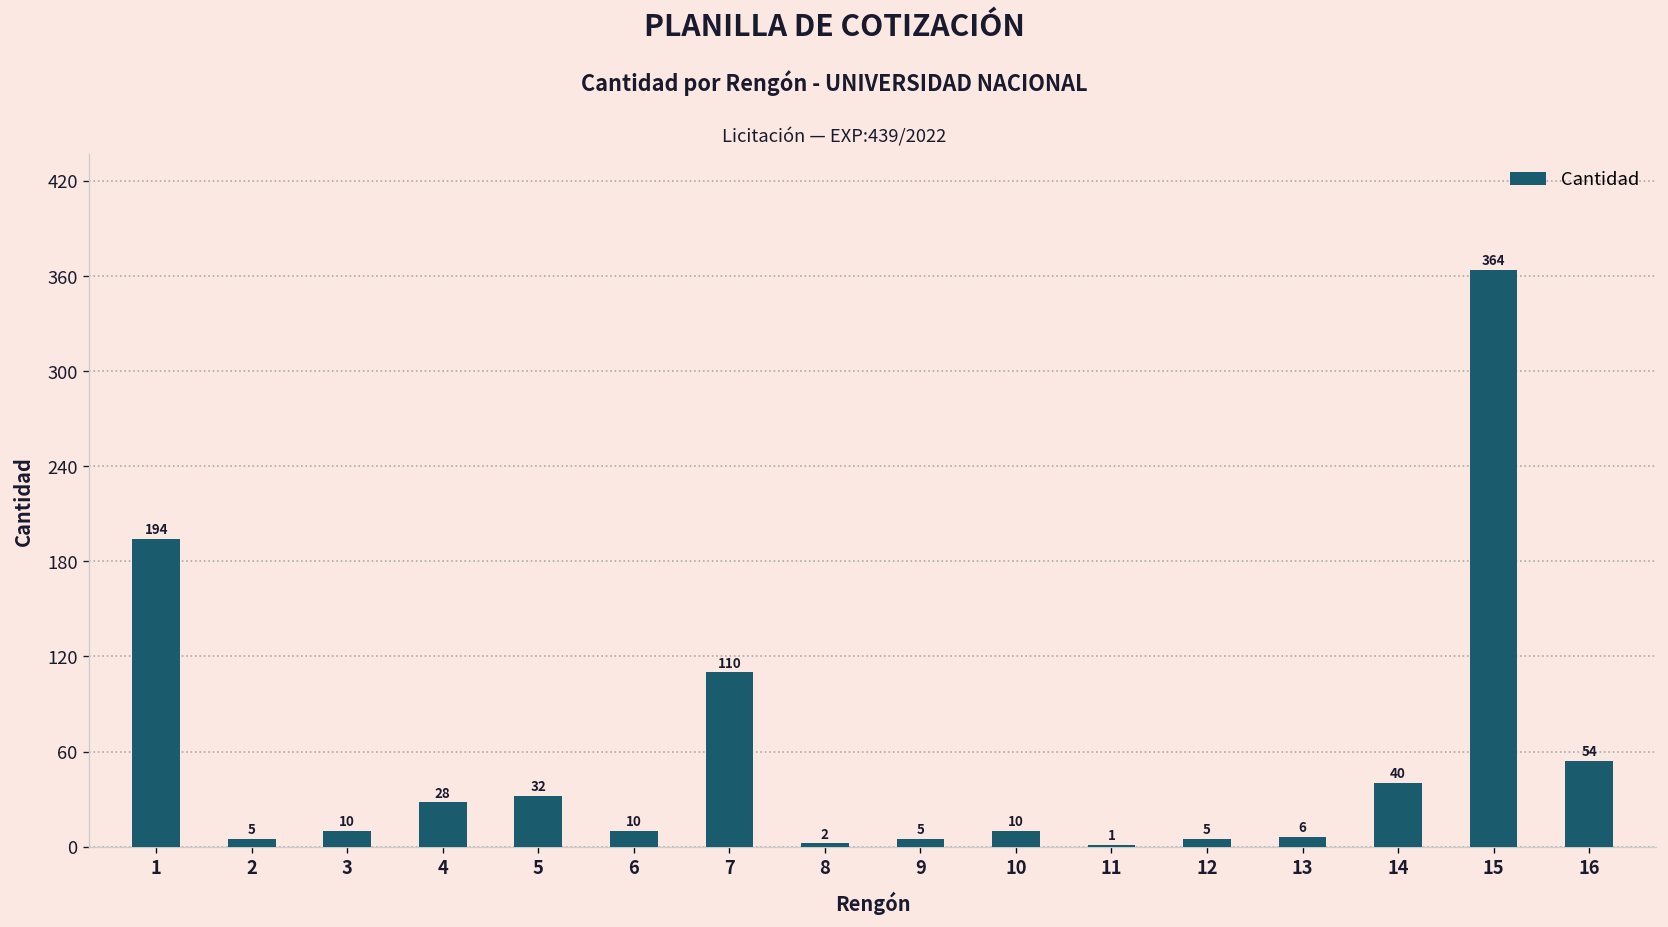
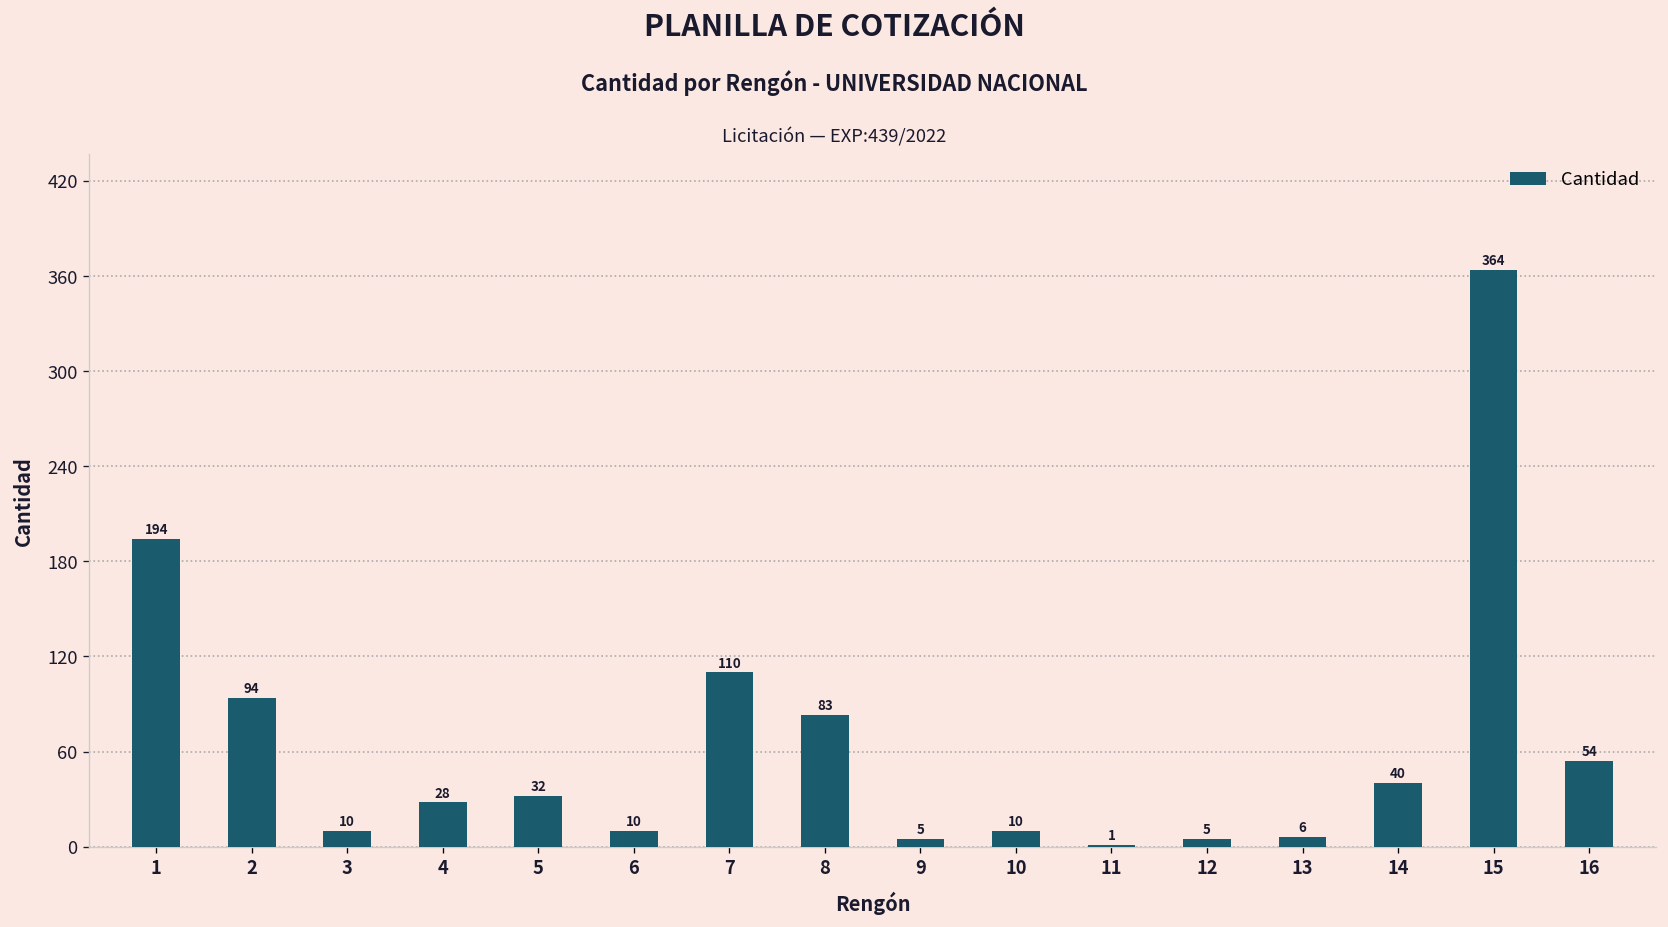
  {
    "1": 194,
-   "2": 5,
+   "2": 94,
    "3": 10,
    "4": 28,
    "5": 32,
    "6": 10,
    "7": 110,
-   "8": 2,
+   "8": 83,
    "9": 5,
    "10": 10,
    "11": 1,
    "12": 5,
    "13": 6,
    "14": 40,
    "15": 364,
    "16": 54
  }
